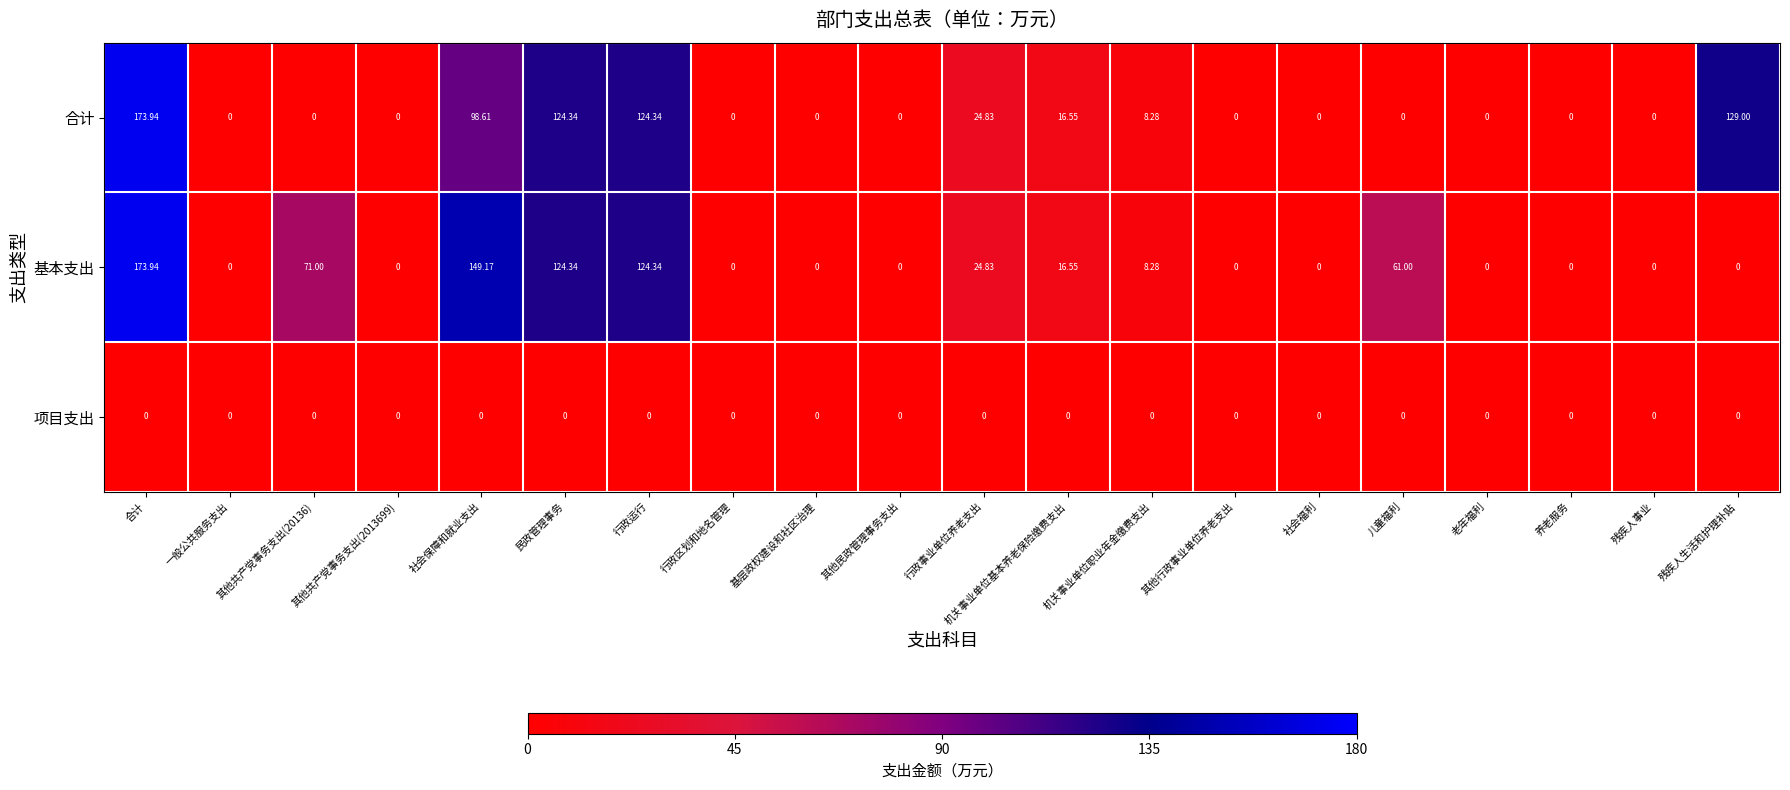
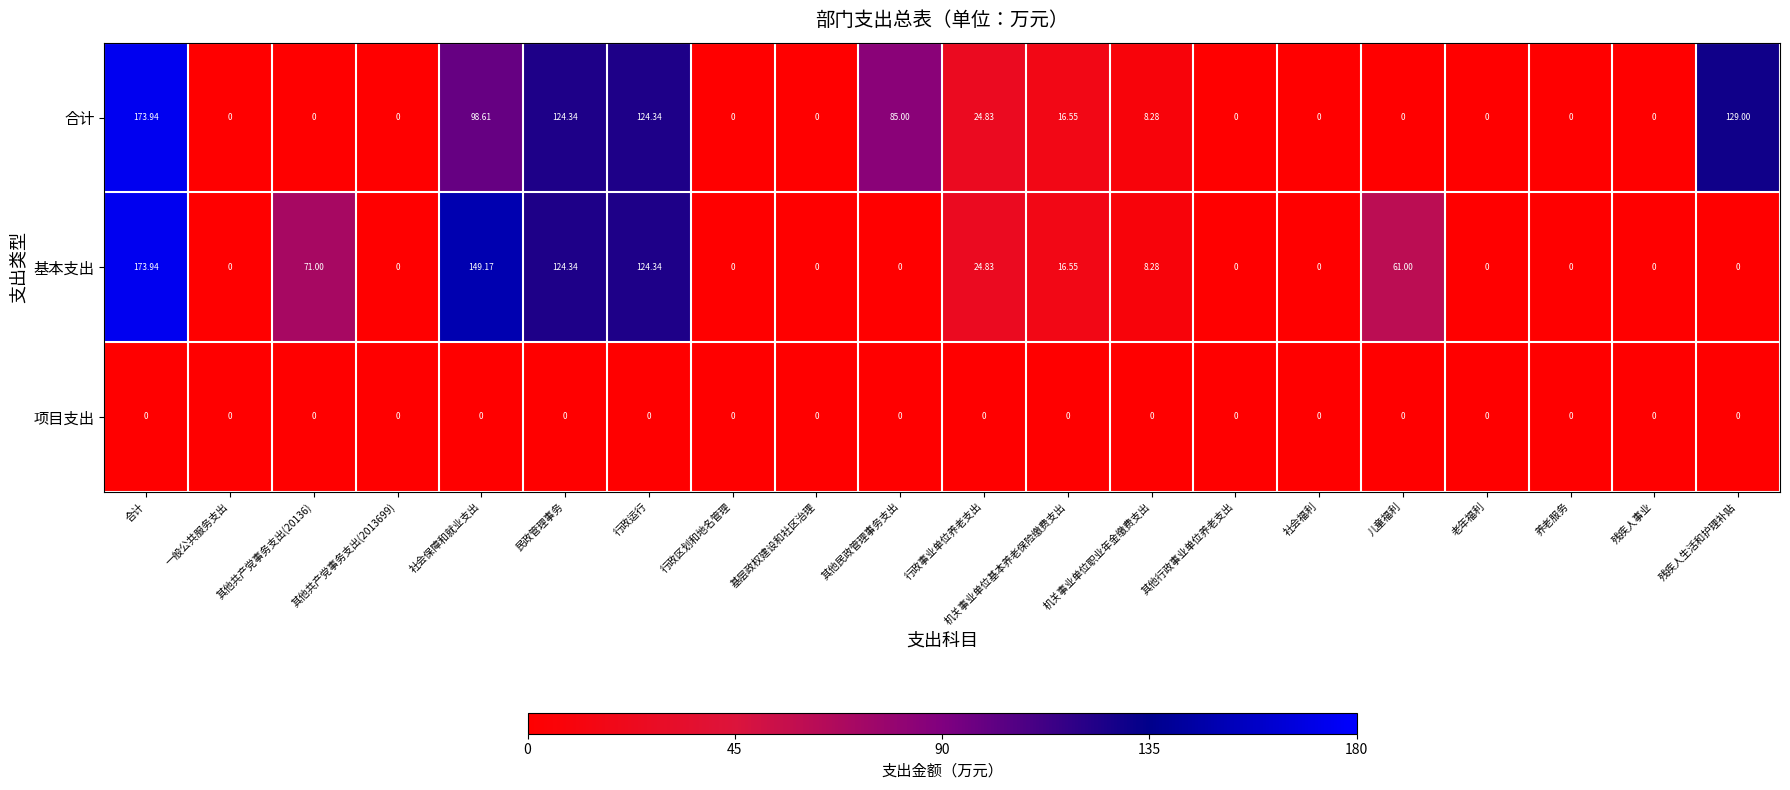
  {
    "合计": {
      "合计": 173.94,
      "一般公共服务支出": 0,
      "其他共产党事务支出(20136)": 0,
      "其他共产党事务支出(2013699)": 0,
      "社会保障和就业支出": 98.61,
      "民政管理事务": 124.34,
      "行政运行": 124.34,
      "行政区划和地名管理": 0,
      "基层政权建设和社区治理": 0,
-     "其他民政管理事务支出": 0,
+     "其他民政管理事务支出": 85.00,
      "行政事业单位养老支出": 24.83,
      "机关事业单位基本养老保险缴费支出": 16.55,
      "机关事业单位职业年金缴费支出": 8.28,
      "其他行政事业单位养老支出": 0,
      "社会福利": 0,
      "儿童福利": 0,
      "老年福利": 0,
      "养老服务": 0,
      "残疾人事业": 0,
      "残疾人生活和护理补贴": 129.00
    },
    "基本支出": {
      "合计": 173.94,
      "一般公共服务支出": 0,
      "其他共产党事务支出(20136)": 71.00,
      "其他共产党事务支出(2013699)": 0,
      "社会保障和就业支出": 149.17,
      "民政管理事务": 124.34,
      "行政运行": 124.34,
      "行政区划和地名管理": 0,
      "基层政权建设和社区治理": 0,
      "其他民政管理事务支出": 0,
      "行政事业单位养老支出": 24.83,
      "机关事业单位基本养老保险缴费支出": 16.55,
      "机关事业单位职业年金缴费支出": 8.28,
      "其他行政事业单位养老支出": 0,
      "社会福利": 0,
      "儿童福利": 61.00,
      "老年福利": 0,
      "养老服务": 0,
      "残疾人事业": 0,
      "残疾人生活和护理补贴": 0
    },
    "项目支出": {
      "合计": 0,
      "一般公共服务支出": 0,
      "其他共产党事务支出(20136)": 0,
      "其他共产党事务支出(2013699)": 0,
      "社会保障和就业支出": 0,
      "民政管理事务": 0,
      "行政运行": 0,
      "行政区划和地名管理": 0,
      "基层政权建设和社区治理": 0,
      "其他民政管理事务支出": 0,
      "行政事业单位养老支出": 0,
      "机关事业单位基本养老保险缴费支出": 0,
      "机关事业单位职业年金缴费支出": 0,
      "其他行政事业单位养老支出": 0,
      "社会福利": 0,
      "儿童福利": 0,
      "老年福利": 0,
      "养老服务": 0,
      "残疾人事业": 0,
      "残疾人生活和护理补贴": 0
    }
  }
